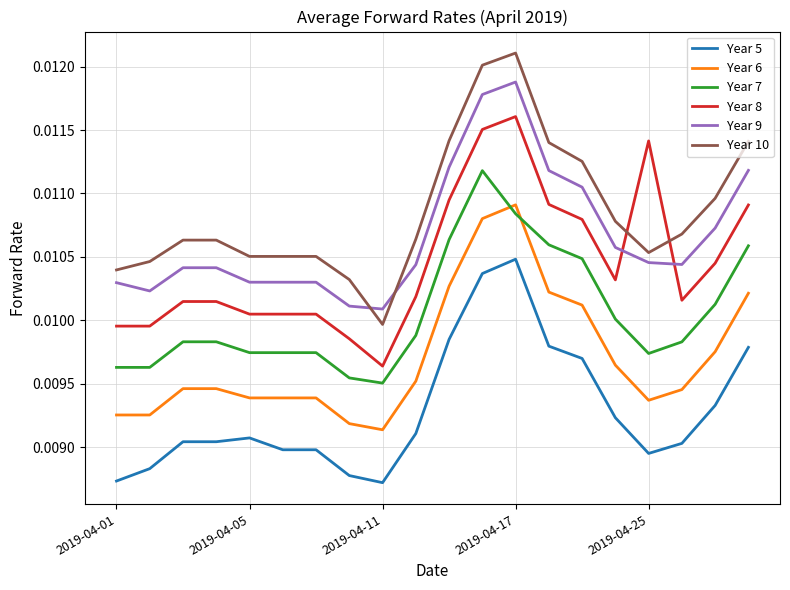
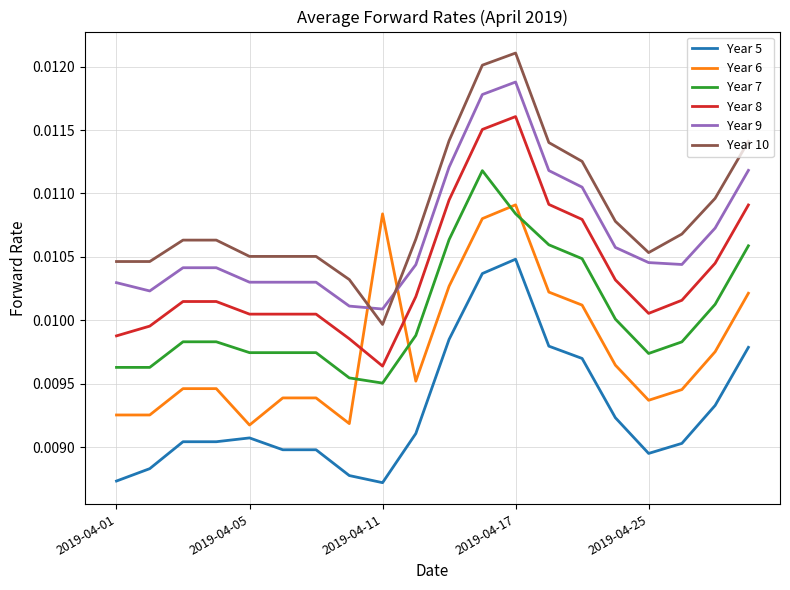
  {
    "Year 5": {
      "2019-04-01": 0.00873,
      "2019-04-05": 0.00907,
      "2019-04-11": 0.00872,
      "2019-04-17": 0.01048,
      "2019-04-25": 0.00895
    },
    "Year 6": {
      "2019-04-01": 0.00925,
-     "2019-04-05": 0.00939,
-     "2019-04-11": 0.00914,
+     "2019-04-05": 0.00918,
+     "2019-04-11": 0.01084,
      "2019-04-17": 0.01091,
      "2019-04-25": 0.00937
    },
    "Year 7": {
      "2019-04-01": 0.00963,
      "2019-04-05": 0.00975,
      "2019-04-11": 0.00951,
      "2019-04-17": 0.01084,
      "2019-04-25": 0.00974
    },
    "Year 8": {
-     "2019-04-01": 0.00995,
+     "2019-04-01": 0.00988,
      "2019-04-05": 0.01005,
      "2019-04-11": 0.00964,
      "2019-04-17": 0.01161,
-     "2019-04-25": 0.01141
+     "2019-04-25": 0.01006
    },
    "Year 9": {
      "2019-04-01": 0.01030,
      "2019-04-05": 0.01030,
      "2019-04-11": 0.01009,
      "2019-04-17": 0.01188,
      "2019-04-25": 0.01046
    },
    "Year 10": {
-     "2019-04-01": 0.01040,
+     "2019-04-01": 0.01046,
      "2019-04-05": 0.01050,
      "2019-04-11": 0.00997,
      "2019-04-17": 0.01211,
      "2019-04-25": 0.01053
    }
  }
